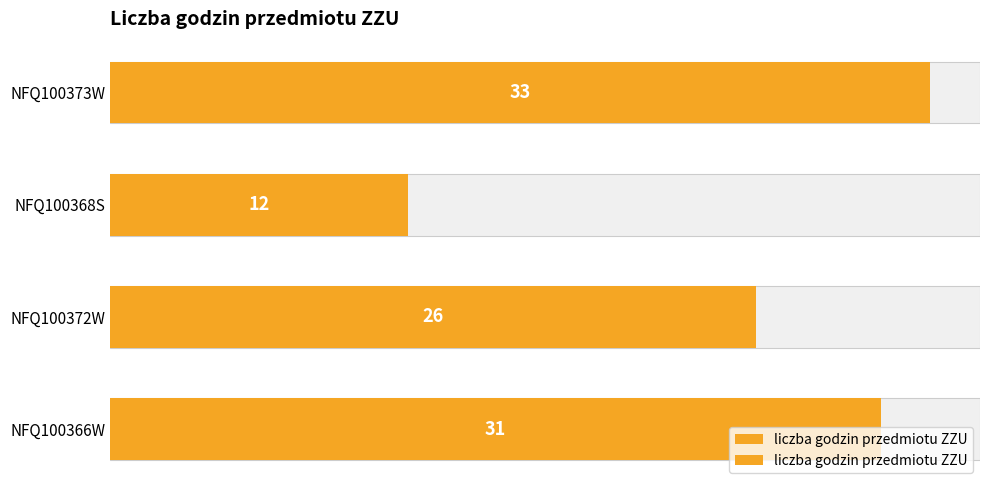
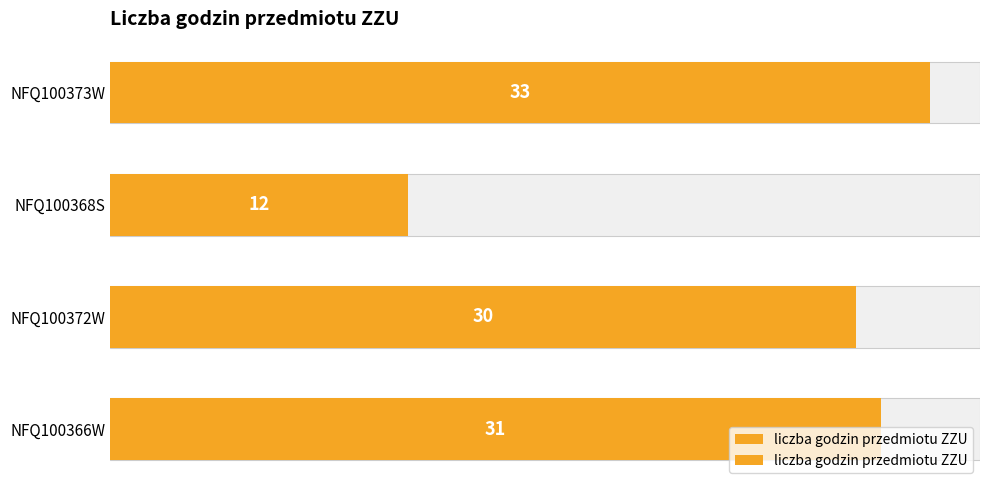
  {
    "liczba godzin przedmiotu ZZU": {
-     "NFQ100372W": 26
+     "NFQ100372W": 30
    }
  }
